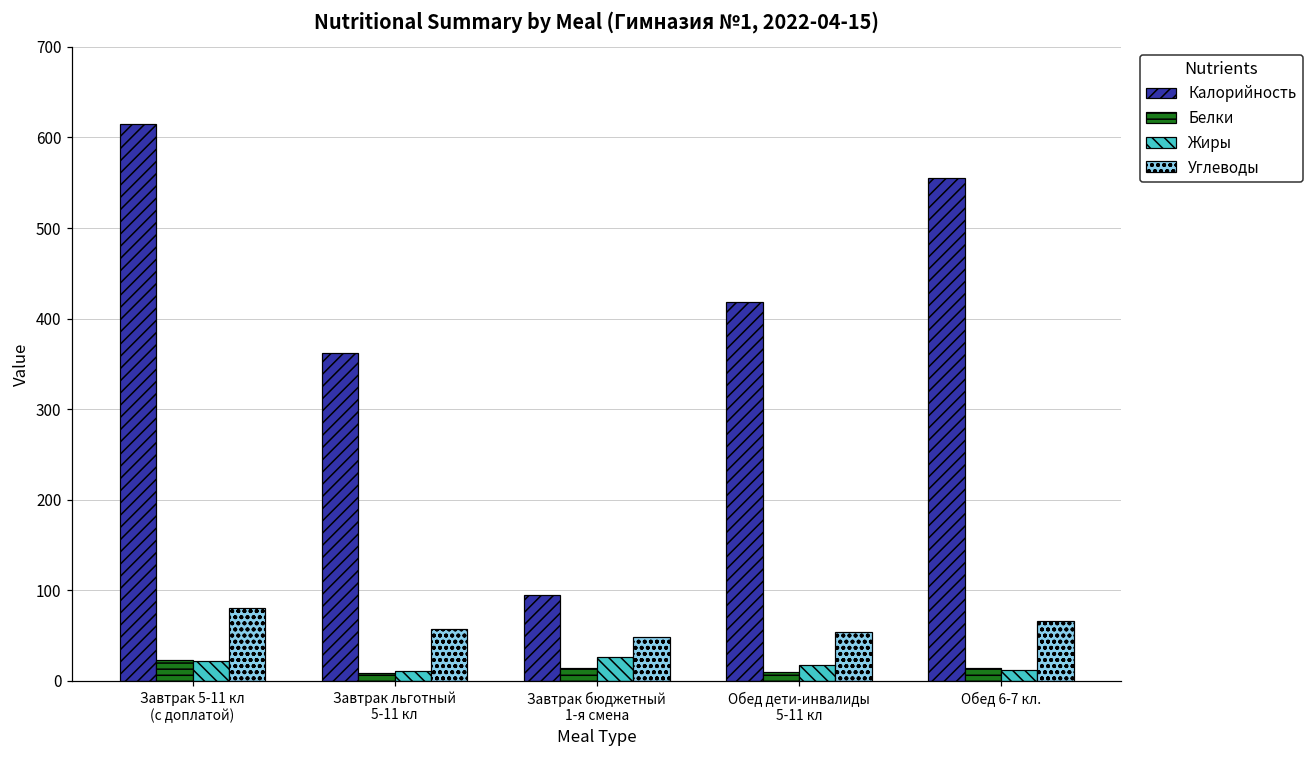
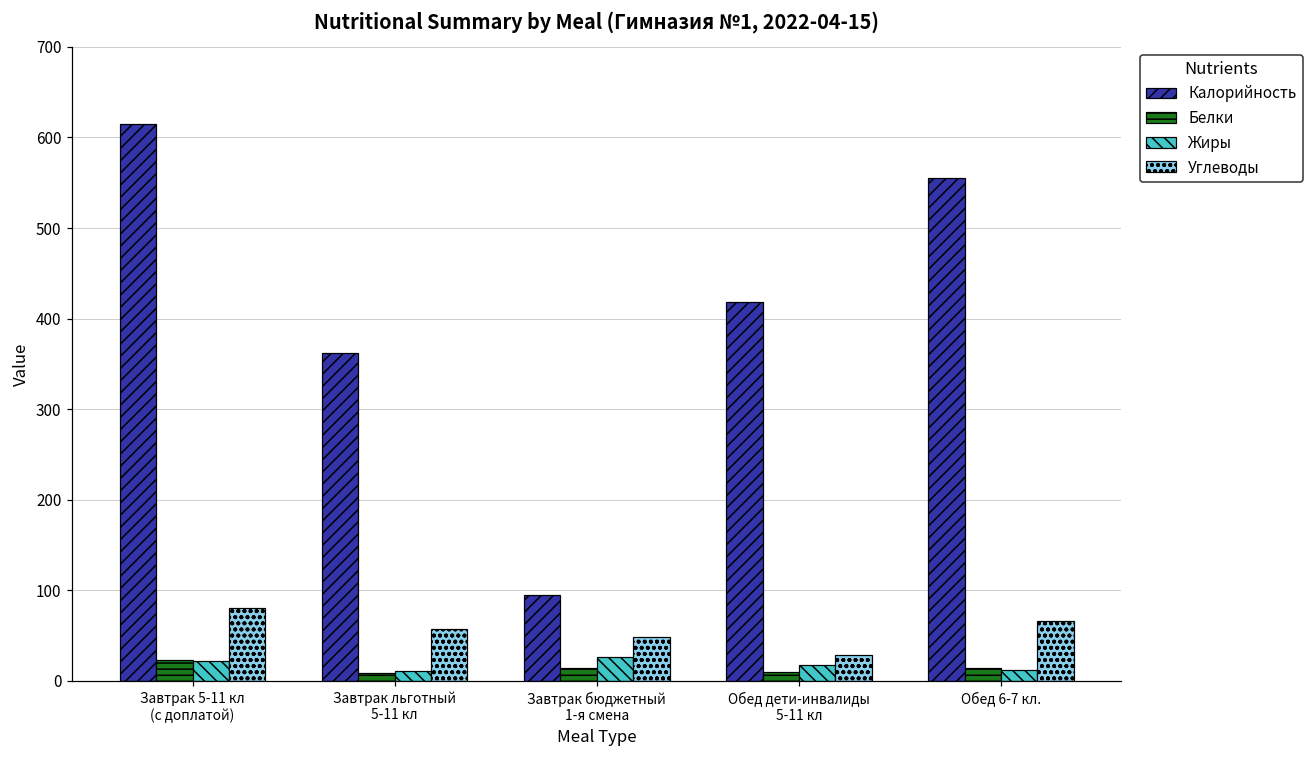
  {
    "Калорийность": {
      "Завтрак 5-11 кл (с доплатой)": 620,
      "Завтрак льготный 5-11 кл": 360,
      "Завтрак бюджетный 1-я смена": 90,
      "Обед дети-инвалиды 5-11 кл": 420,
      "Обед 6-7 кл.": 560
    },
    "Белки": {
      "Завтрак 5-11 кл (с доплатой)": 20,
      "Завтрак льготный 5-11 кл": 10,
      "Завтрак бюджетный 1-я смена": 10,
      "Обед дети-инвалиды 5-11 кл": 10,
      "Обед 6-7 кл.": 10
    },
    "Жиры": {
      "Завтрак 5-11 кл (с доплатой)": 20,
      "Завтрак льготный 5-11 кл": 10,
      "Завтрак бюджетный 1-я смена": 30,
      "Обед дети-инвалиды 5-11 кл": 20,
      "Обед 6-7 кл.": 10
    },
    "Углеводы": {
      "Завтрак 5-11 кл (с доплатой)": 80,
      "Завтрак льготный 5-11 кл": 60,
      "Завтрак бюджетный 1-я смена": 50,
-     "Обед дети-инвалиды 5-11 кл": 50,
+     "Обед дети-инвалиды 5-11 кл": 30,
      "Обед 6-7 кл.": 70
    }
  }
